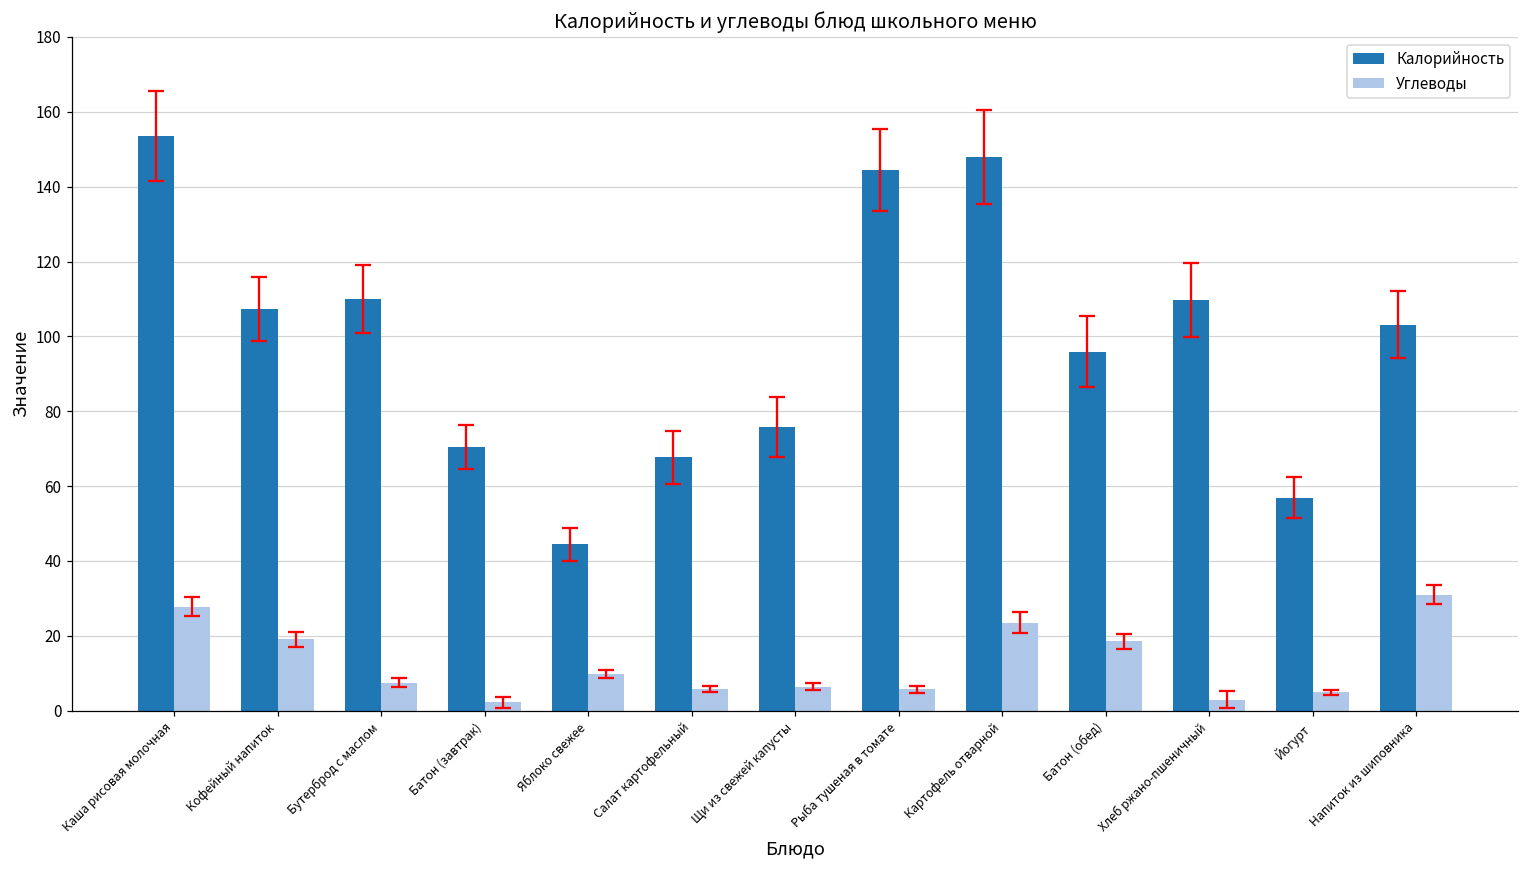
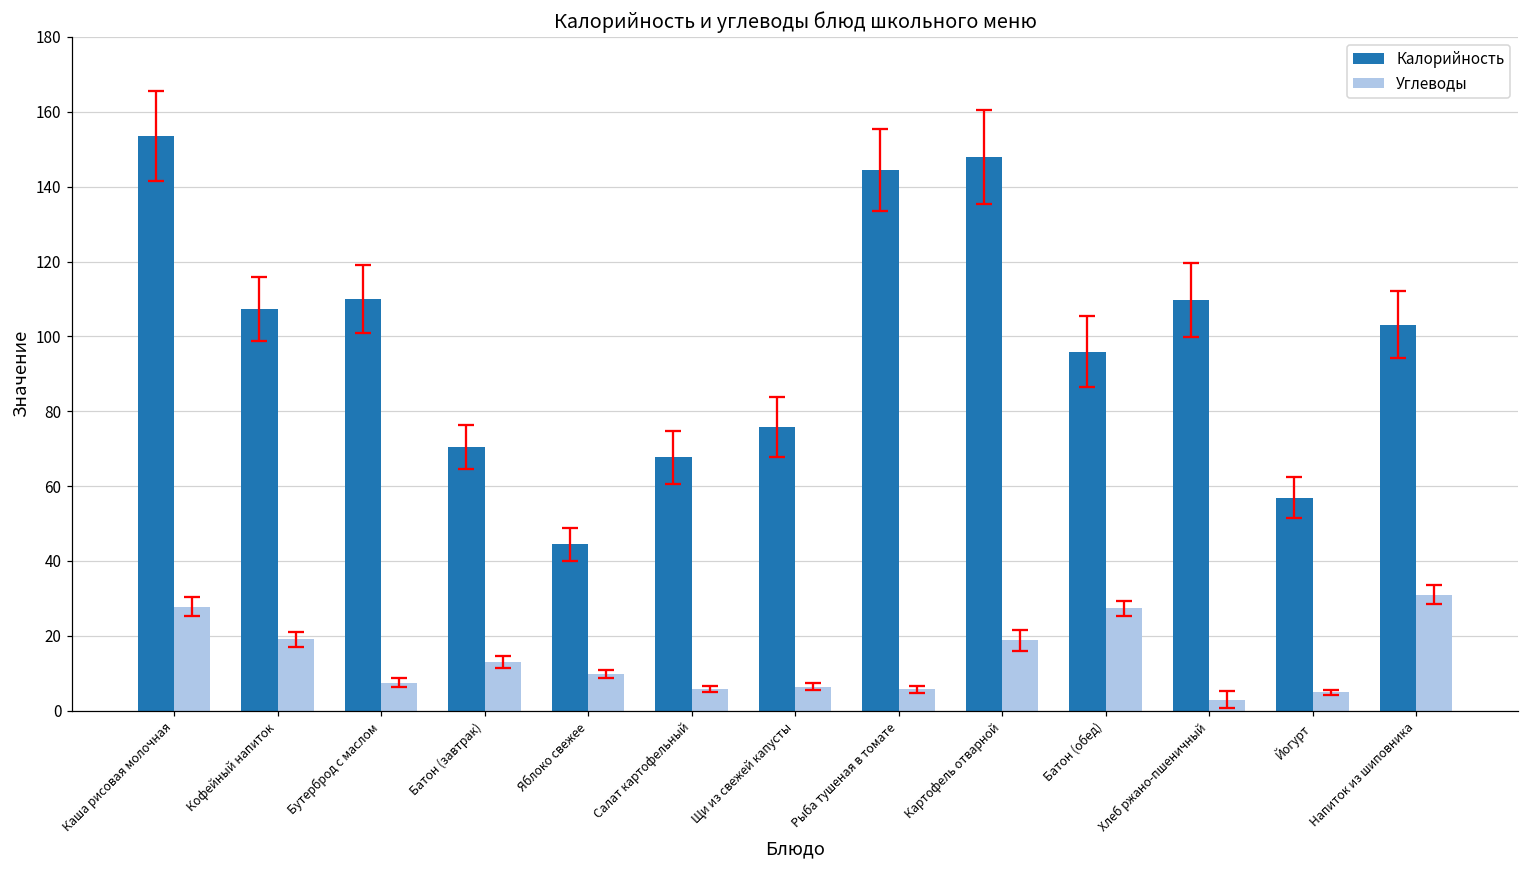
  {
    "Углеводы": {
      "Каша рисовая молочная": 28,
      "Кофейный напиток": 19,
      "Бутерброд с маслом": 8,
-     "Батон (завтрак)": 2,
+     "Батон (завтрак)": 13,
      "Яблоко свежее": 10,
      "Салат картофельный": 6,
      "Щи из свежей капусты": 6,
      "Рыба тушеная в томате": 6,
-     "Картофель отварной": 24,
-     "Батон (обед)": 19,
+     "Картофель отварной": 19,
+     "Батон (обед)": 27,
      "Хлеб ржано-пшеничный": 3,
      "Йогурт": 5,
      "Напиток из шиповника": 31
    }
  }
